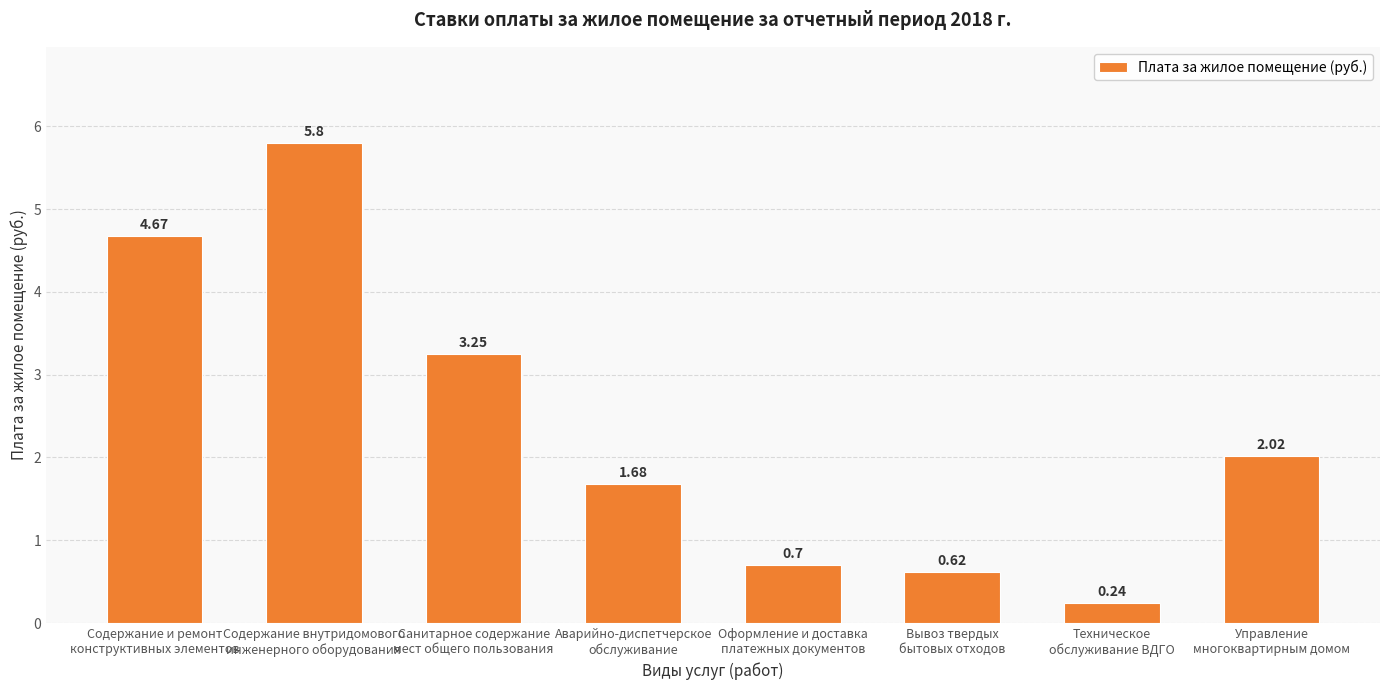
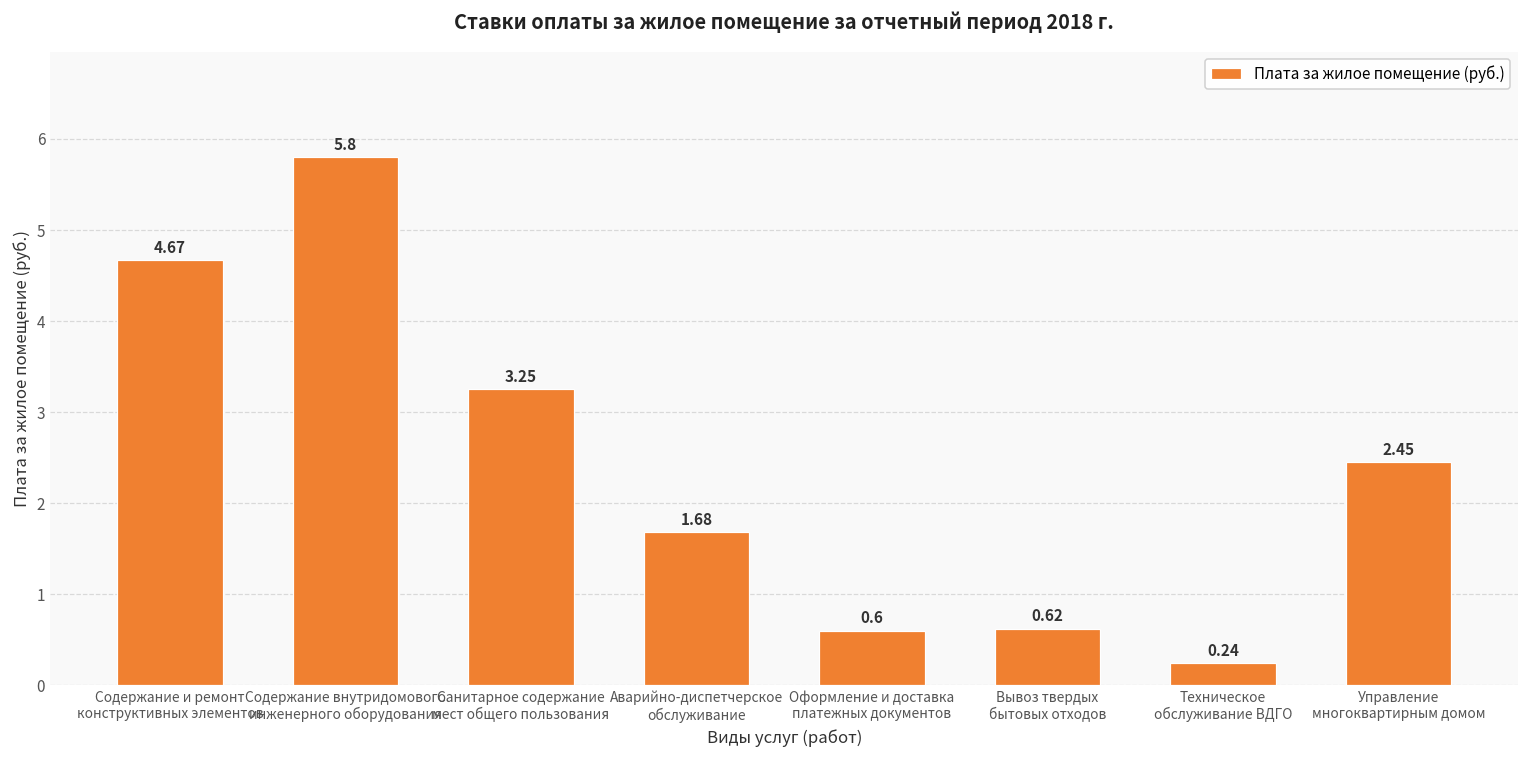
  {
    "Содержание и ремонт конструктивных элементов": 4.67,
    "Содержание внутридомового инженерного оборудования": 5.8,
    "Санитарное содержание мест общего пользования": 3.25,
    "Аварийно-диспетчерское обслуживание": 1.68,
-   "Оформление и доставка платежных документов": 0.7,
+   "Оформление и доставка платежных документов": 0.6,
    "Вывоз твердых бытовых отходов": 0.62,
    "Техническое обслуживание ВДГО": 0.24,
-   "Управление многоквартирным домом": 2.02
+   "Управление многоквартирным домом": 2.45
  }
